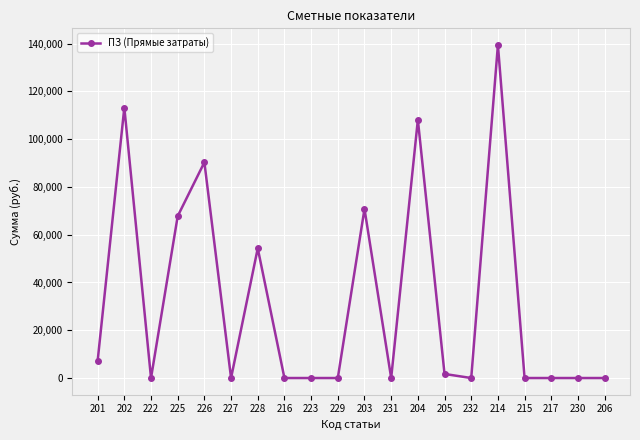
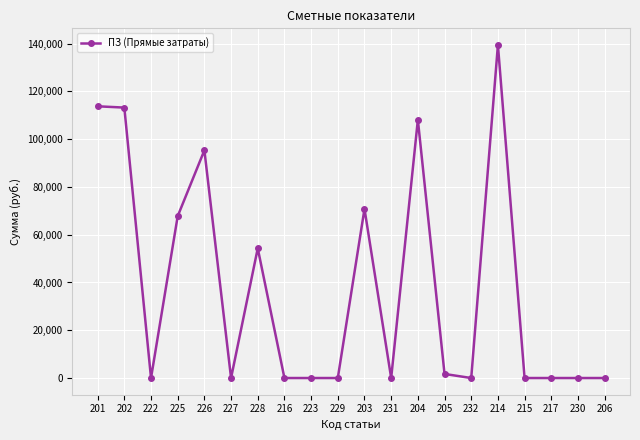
  {
-   "201": "7,000",
+   "201": "114,000",
    "202": "113,000",
    "222": "0",
    "225": "68,000",
-   "226": "90,000",
+   "226": "95,000",
    "227": "0",
    "228": "54,000",
    "216": "0",
    "223": "0",
    "229": "0",
    "203": "71,000",
    "231": "0",
    "204": "108,000",
    "205": "2,000",
    "232": "0",
    "214": "139,000",
    "215": "0",
    "217": "0",
    "230": "0",
    "206": "0"
  }
